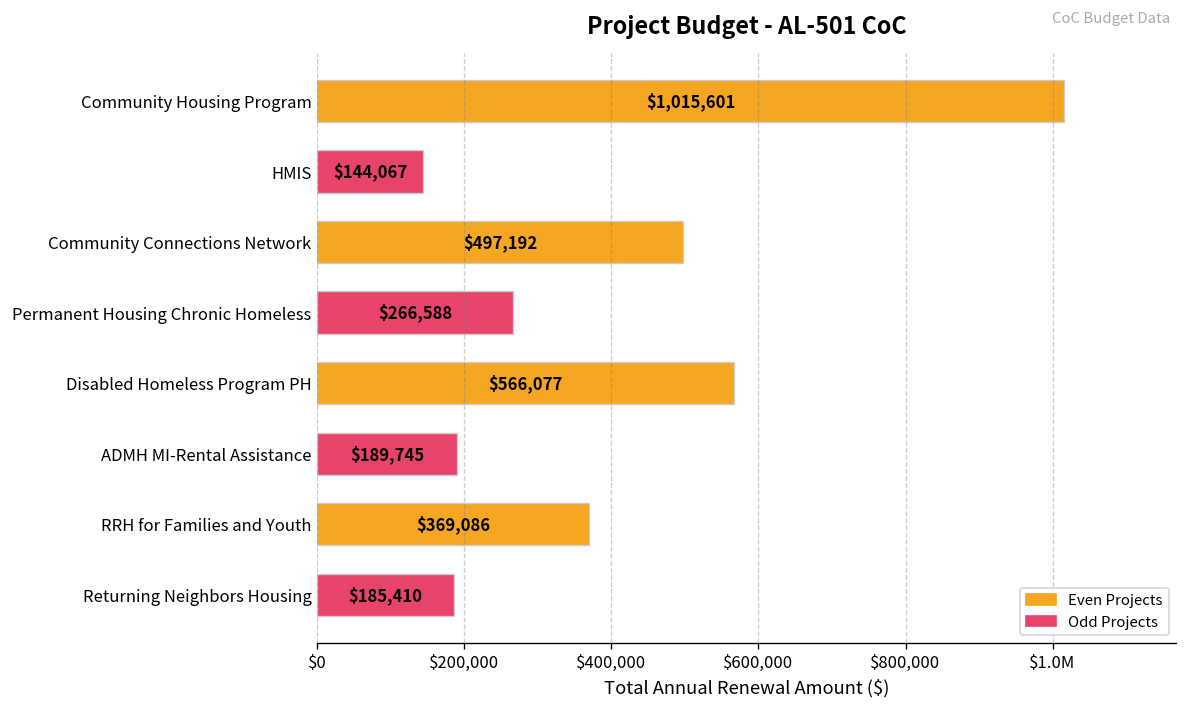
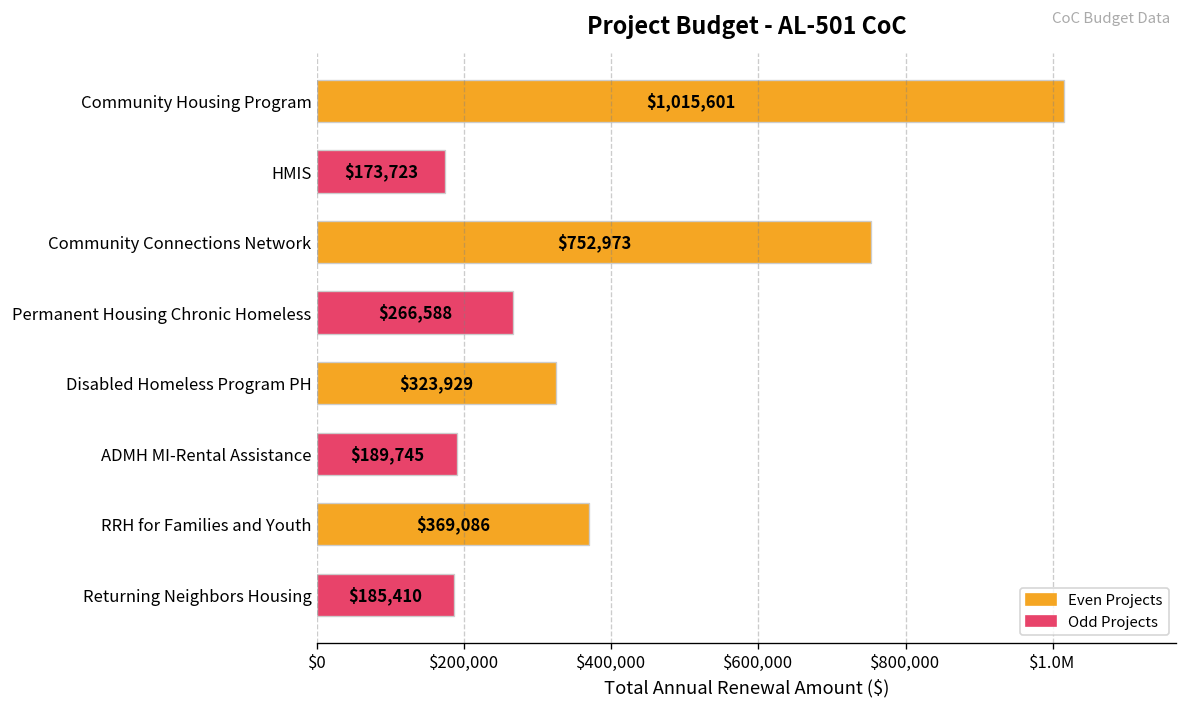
  {
    "Community Housing Program": "$1,015,601",
-   "HMIS": "$144,067",
-   "Community Connections Network": "$497,192",
+   "HMIS": "$173,723",
+   "Community Connections Network": "$752,973",
    "Permanent Housing Chronic Homeless": "$266,588",
-   "Disabled Homeless Program PH": "$566,077",
+   "Disabled Homeless Program PH": "$323,929",
    "ADMH MI-Rental Assistance": "$189,745",
    "RRH for Families and Youth": "$369,086",
    "Returning Neighbors Housing": "$185,410"
  }
